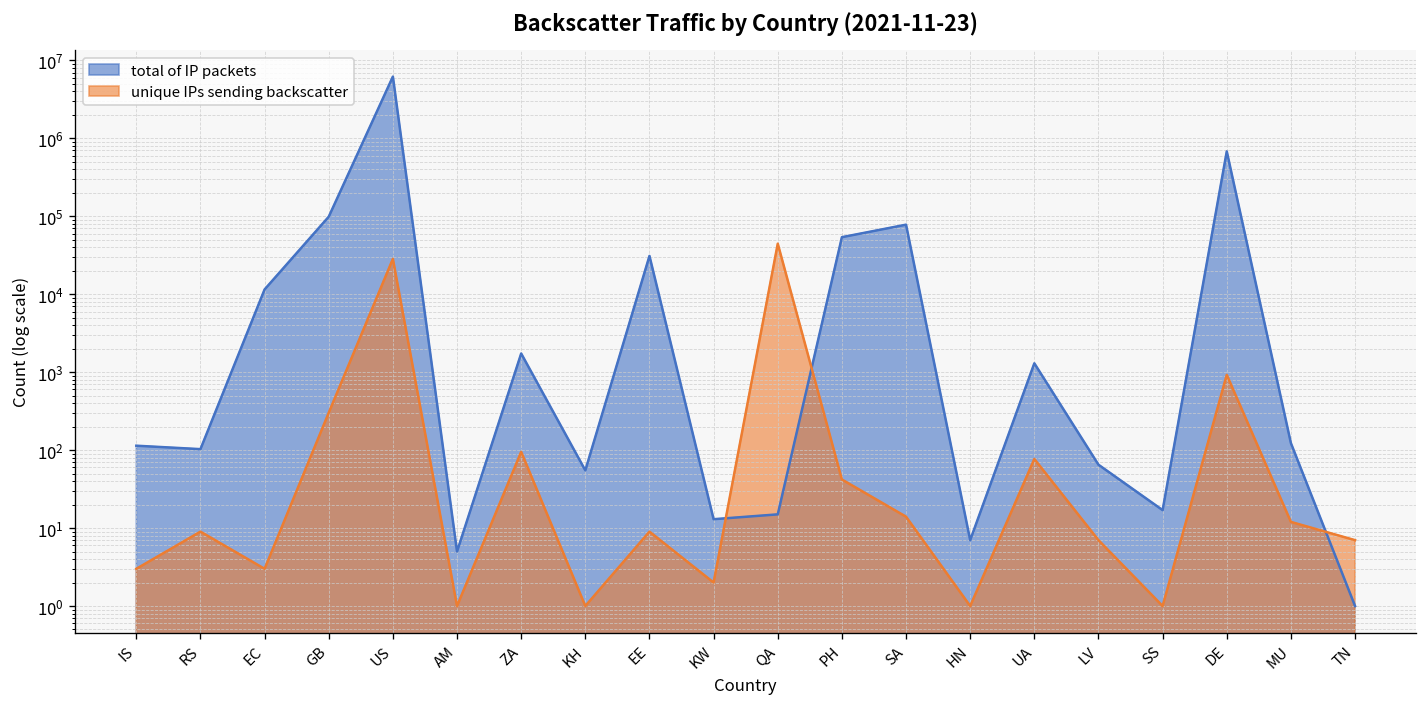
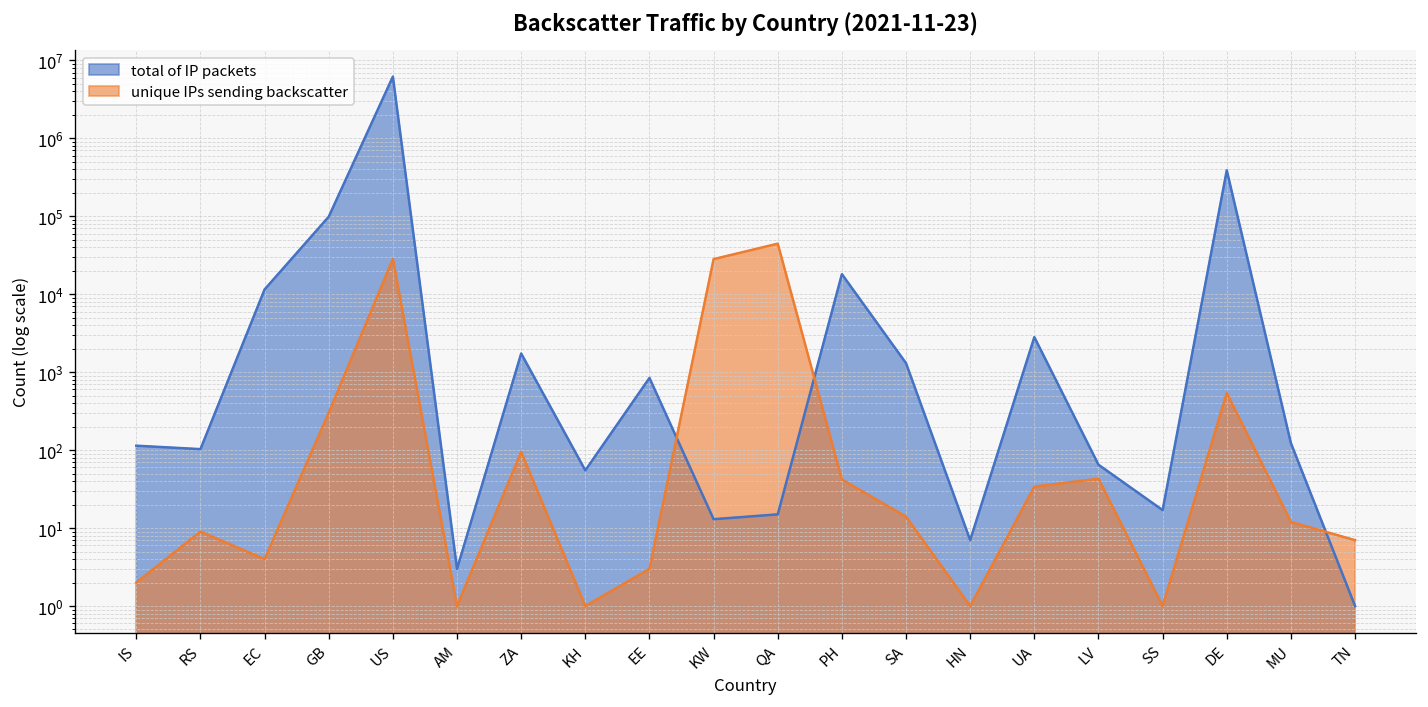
  {
    "total of IP packets": {
      "IS": 110,
      "RS": 100,
      "EC": 12000,
      "GB": 100000,
      "US": 6000000,
-     "AM": 5,
+     "AM": 3,
      "ZA": 1700,
      "KH": 60,
-     "EE": 30000,
+     "EE": 800,
      "KW": 13,
      "QA": 15,
-     "PH": 50000,
-     "SA": 80000,
+     "PH": 18000,
+     "SA": 1300,
      "HN": 7,
-     "UA": 1300,
+     "UA": 2800,
      "LV": 70,
      "SS": 17,
-     "DE": 700000,
+     "DE": 400000,
      "MU": 120,
      "TN": 1
    },
    "unique IPs sending backscatter": {
-     "IS": 3,
+     "IS": 2,
      "RS": 9,
-     "EC": 3,
+     "EC": 4,
      "GB": 300,
      "US": 30000,
      "AM": 1,
      "ZA": 100,
      "KH": 1,
-     "EE": 9,
-     "KW": 2,
+     "EE": 3,
+     "KW": 30000,
      "QA": 40000,
      "PH": 40,
      "SA": 14,
      "HN": 1,
-     "UA": 80,
-     "LV": 7,
+     "UA": 30,
+     "LV": 40,
      "SS": 1,
-     "DE": 900,
+     "DE": 500,
      "MU": 12,
      "TN": 7
    }
  }
